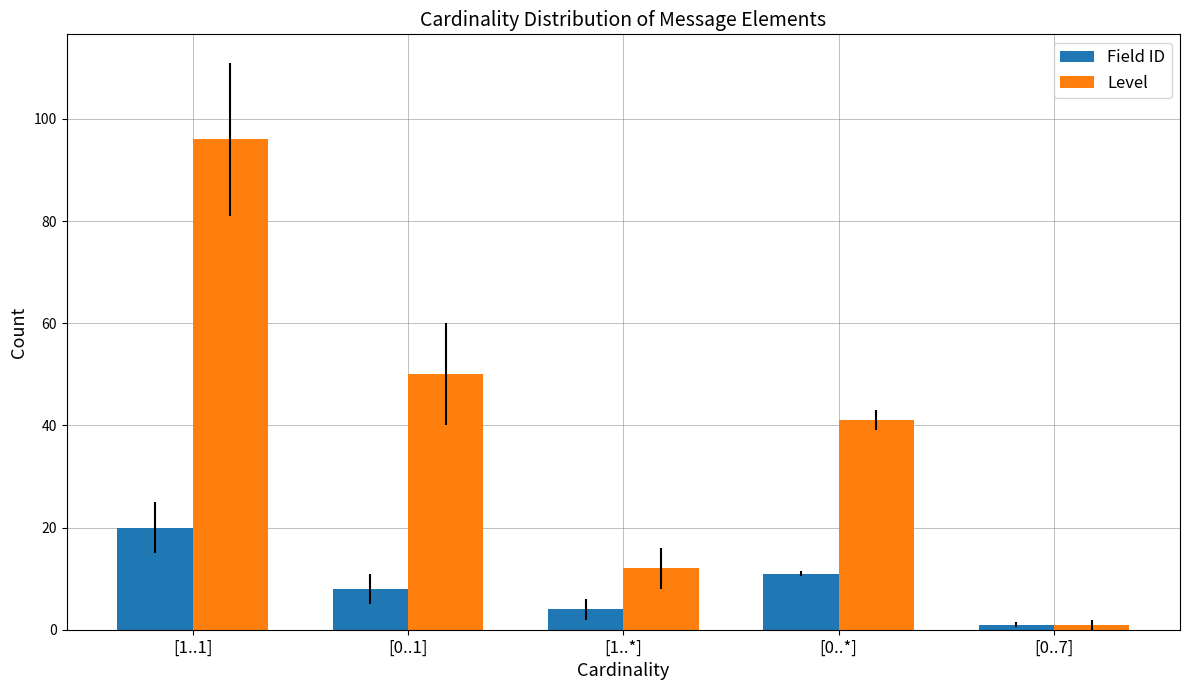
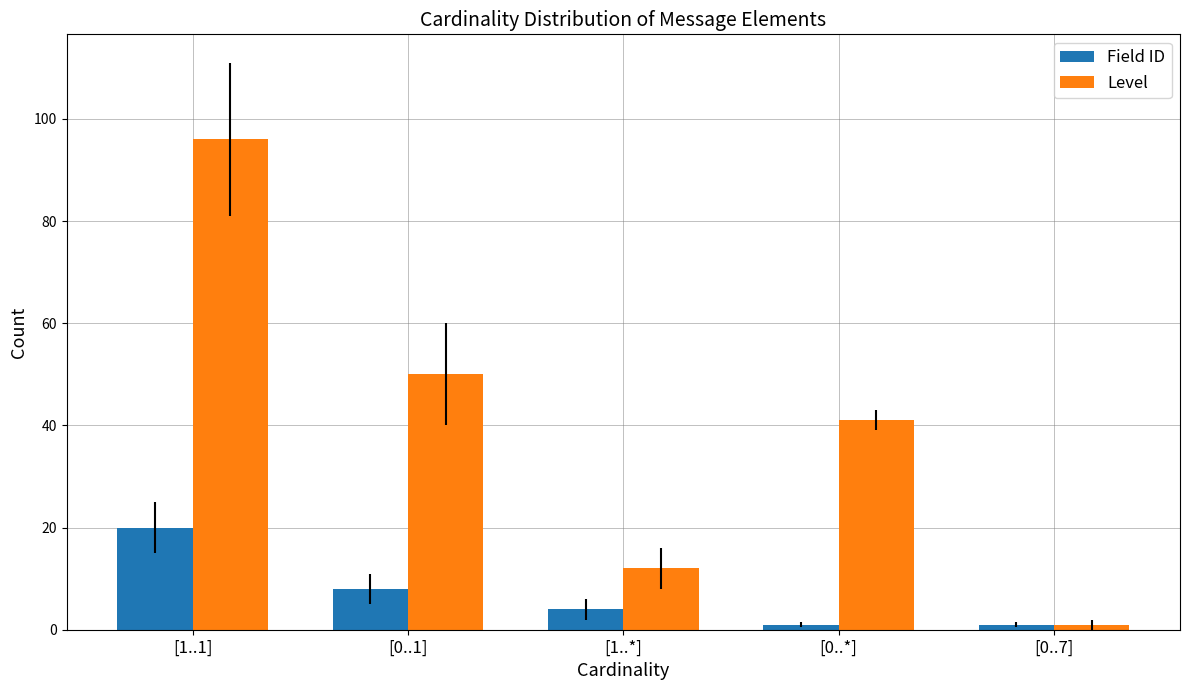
  {
    "Field ID": {
      "[1..1]": 20,
      "[0..1]": 8,
      "[1..*]": 4,
-     "[0..*]": 11,
+     "[0..*]": 1,
      "[0..7]": 1
    },
    "Level": {
      "[1..1]": 96,
      "[0..1]": 50,
      "[1..*]": 12,
      "[0..*]": 41,
      "[0..7]": 1
    }
  }
